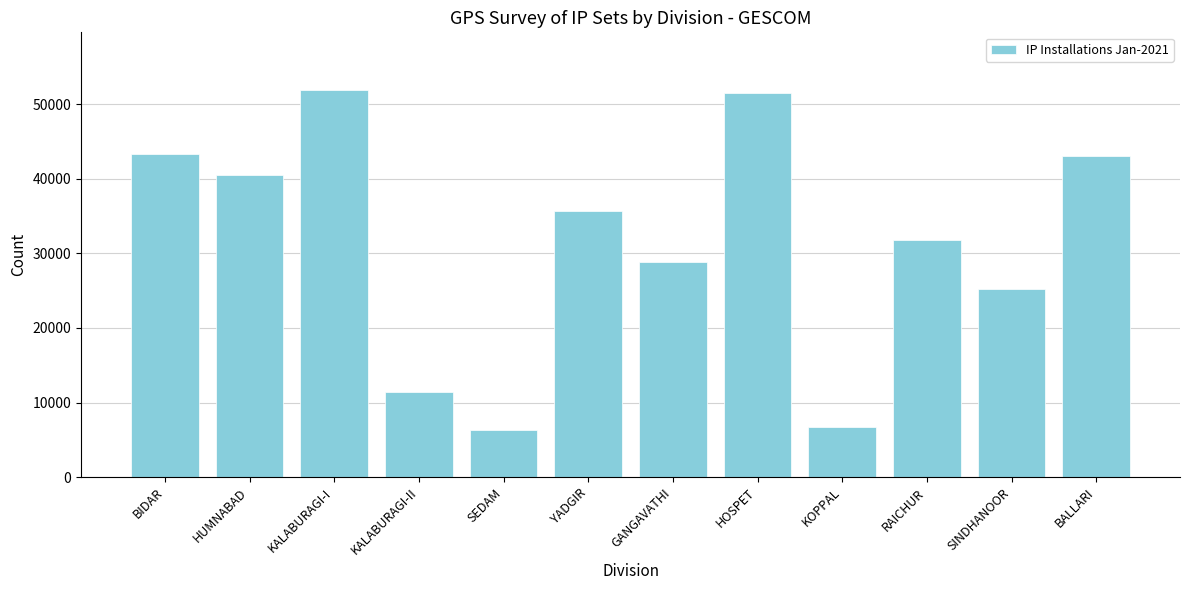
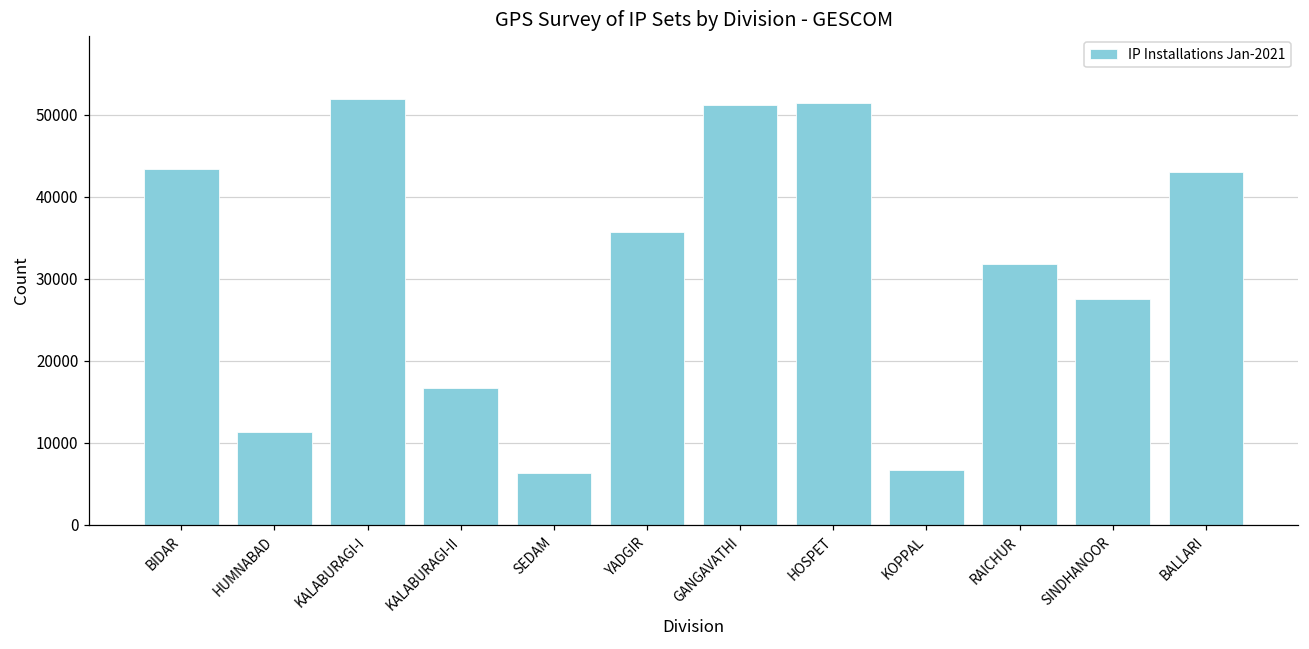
  {
    "BIDAR": 43000,
-   "HUMNABAD": 40000,
+   "HUMNABAD": 11000,
    "KALABURAGI-I": 52000,
-   "KALABURAGI-II": 11000,
+   "KALABURAGI-II": 17000,
    "SEDAM": 6000,
    "YADGIR": 36000,
-   "GANGAVATHI": 29000,
+   "GANGAVATHI": 51000,
    "HOSPET": 51000,
    "KOPPAL": 7000,
    "RAICHUR": 32000,
-   "SINDHANOOR": 25000,
+   "SINDHANOOR": 27000,
    "BALLARI": 43000
  }
